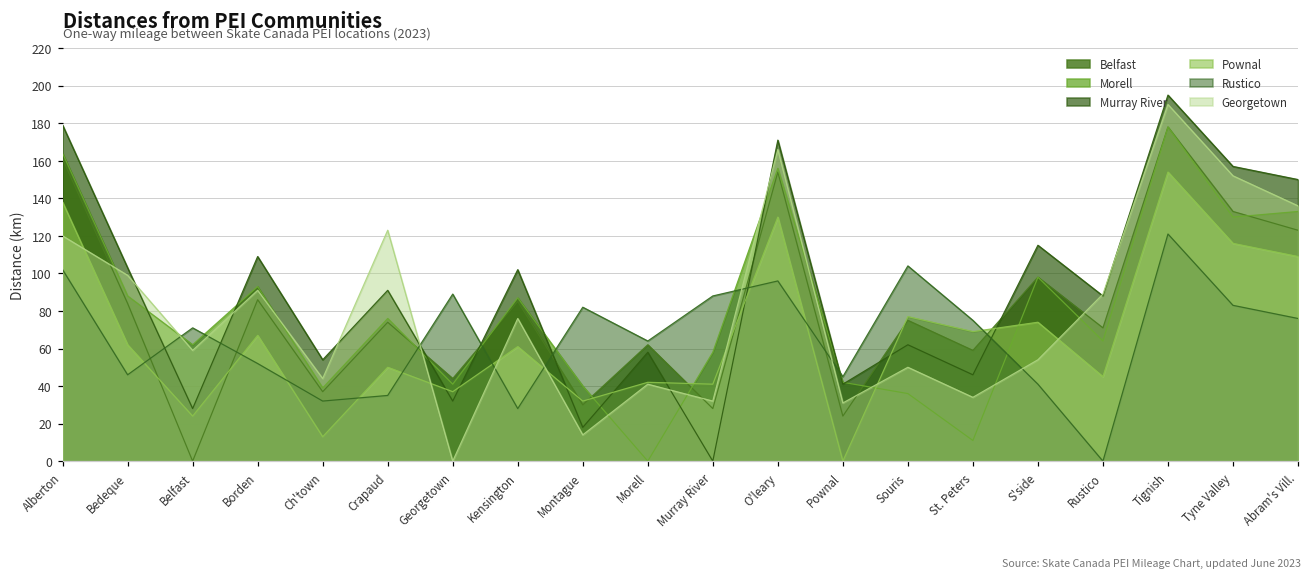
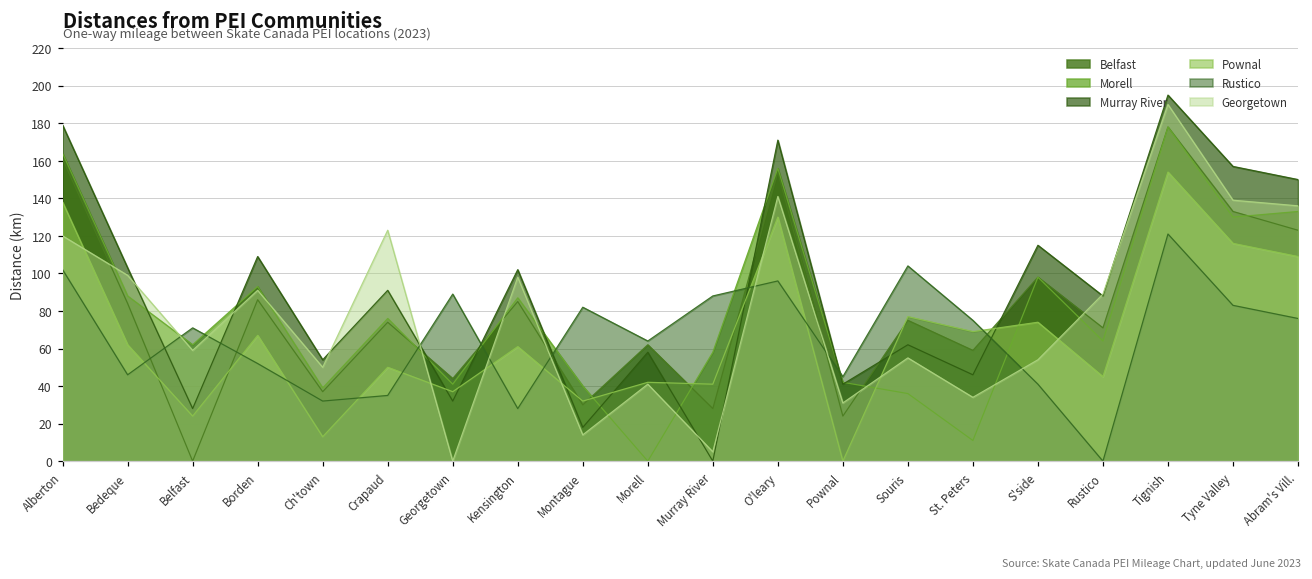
  {
    "Georgetown": {
      "Alberton": 120,
      "Bedeque": 99,
      "Belfast": 59,
      "Borden": 91,
-     "Ch'town": 44,
+     "Ch'town": 50,
      "Crapaud": 123,
      "Georgetown": 0,
-     "Kensington": 76,
+     "Kensington": 98,
      "Montague": 14,
-     "Murray River": 32,
-     "O'leary": 166,
+     "Murray River": 5,
+     "O'leary": 141,
      "Pownal": 31,
-     "Souris": 50,
+     "Souris": 55,
      "St. Peters": 34,
      "S'side": 54,
      "Tignish": 190,
-     "Tyne Valley": 152,
+     "Tyne Valley": 139,
      "Abram's Vill.": 136
    }
  }
